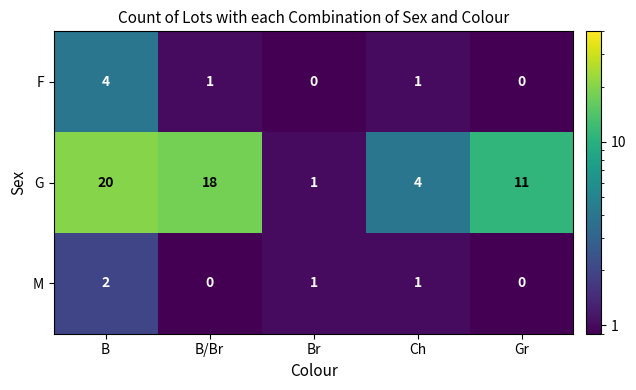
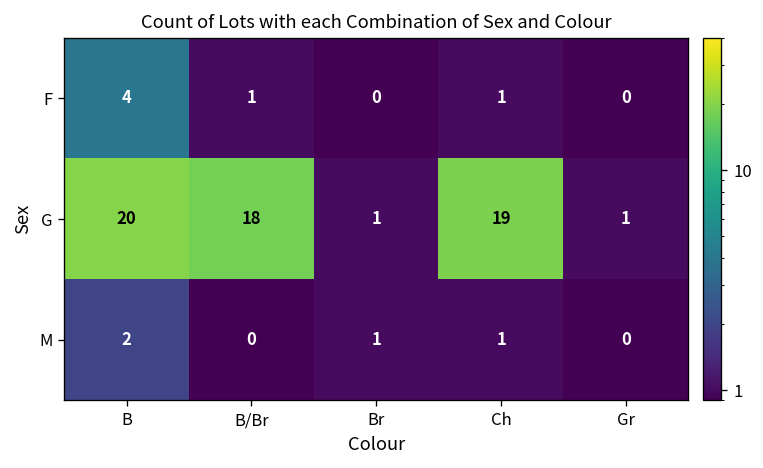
  {
    "F": {
      "B": 4,
      "B/Br": 1,
      "Br": 0,
      "Ch": 1,
      "Gr": 0
    },
    "G": {
      "B": 20,
      "B/Br": 18,
      "Br": 1,
-     "Ch": 4,
-     "Gr": 11
+     "Ch": 19,
+     "Gr": 1
    },
    "M": {
      "B": 2,
      "B/Br": 0,
      "Br": 1,
      "Ch": 1,
      "Gr": 0
    }
  }
